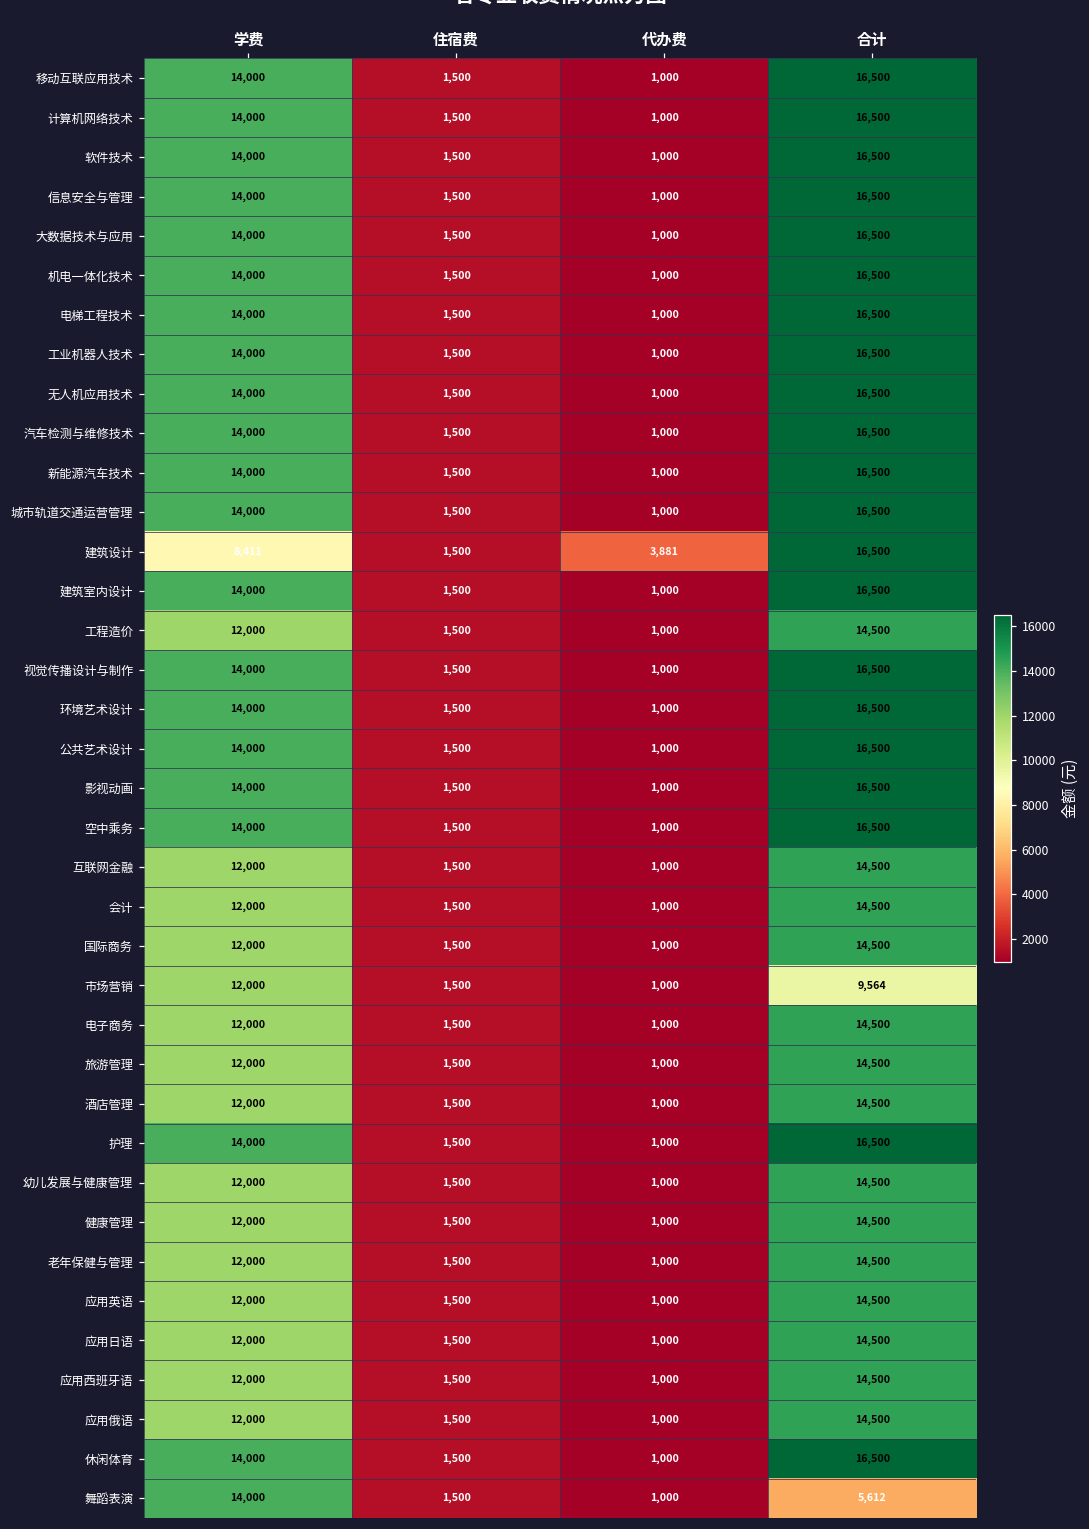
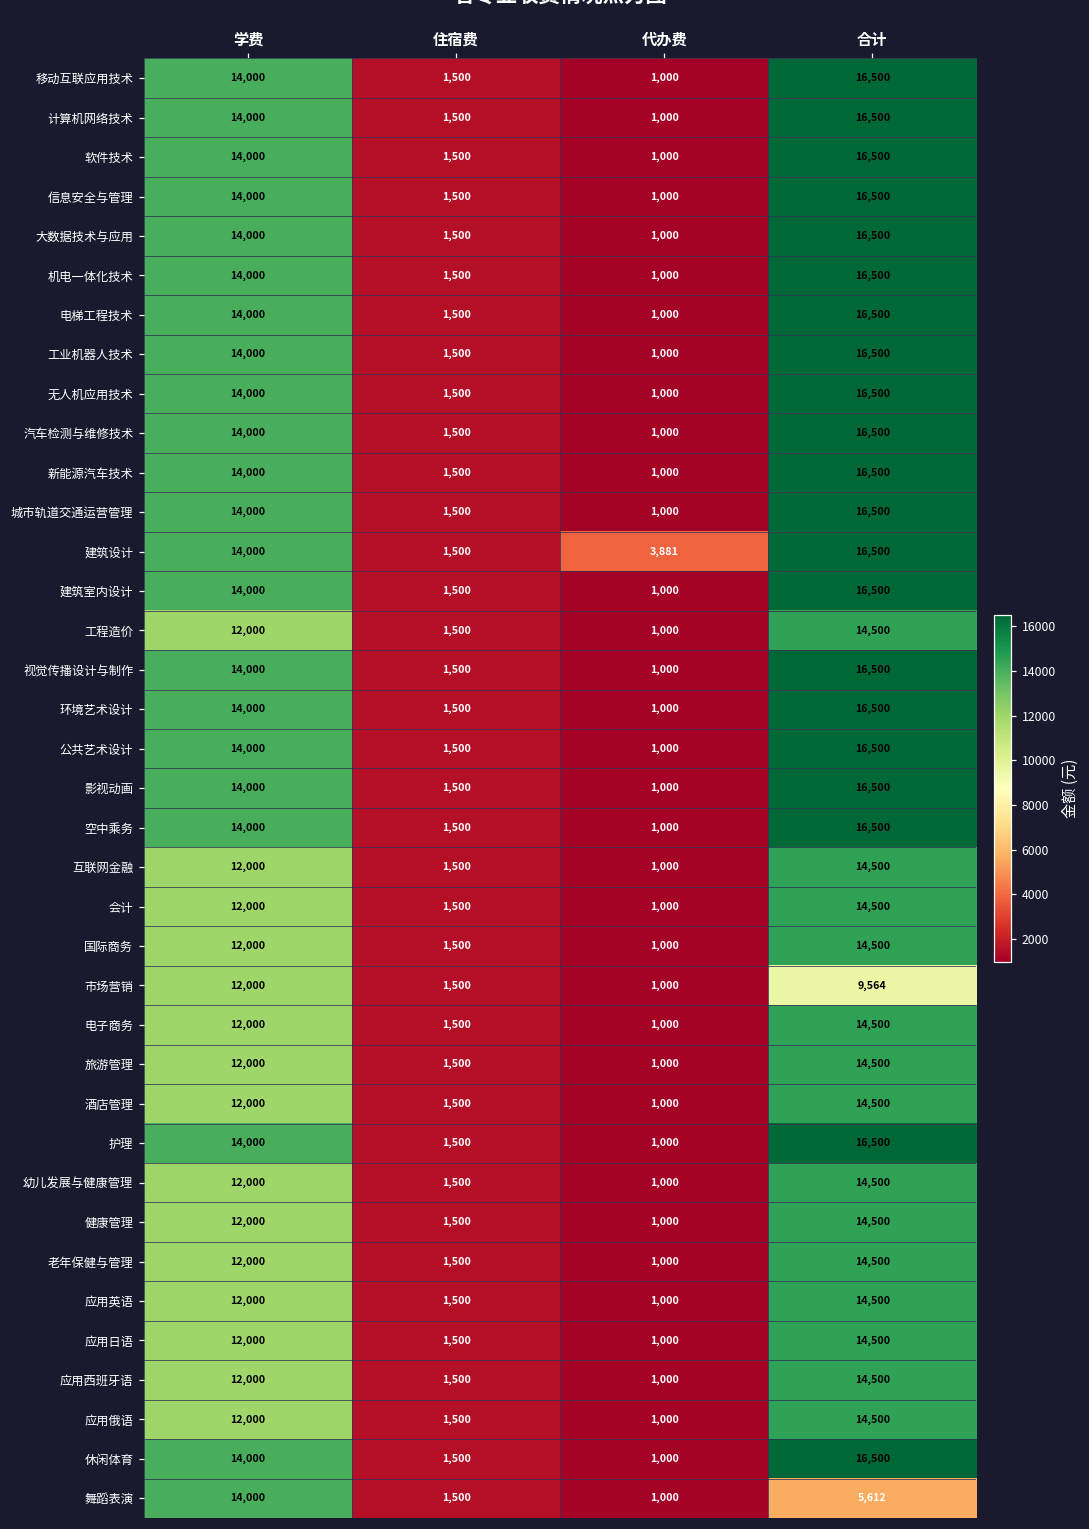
  {
    "移动互联应用技术": {
      "学费": "14,000",
      "住宿费": "1,500",
      "代办费": "1,000",
      "合计": "16,500"
    },
    "计算机网络技术": {
      "学费": "14,000",
      "住宿费": "1,500",
      "代办费": "1,000",
      "合计": "16,500"
    },
    "软件技术": {
      "学费": "14,000",
      "住宿费": "1,500",
      "代办费": "1,000",
      "合计": "16,500"
    },
    "信息安全与管理": {
      "学费": "14,000",
      "住宿费": "1,500",
      "代办费": "1,000",
      "合计": "16,500"
    },
    "大数据技术与应用": {
      "学费": "14,000",
      "住宿费": "1,500",
      "代办费": "1,000",
      "合计": "16,500"
    },
    "机电一体化技术": {
      "学费": "14,000",
      "住宿费": "1,500",
      "代办费": "1,000",
      "合计": "16,500"
    },
    "电梯工程技术": {
      "学费": "14,000",
      "住宿费": "1,500",
      "代办费": "1,000",
      "合计": "16,500"
    },
    "工业机器人技术": {
      "学费": "14,000",
      "住宿费": "1,500",
      "代办费": "1,000",
      "合计": "16,500"
    },
    "无人机应用技术": {
      "学费": "14,000",
      "住宿费": "1,500",
      "代办费": "1,000",
      "合计": "16,500"
    },
    "汽车检测与维修技术": {
      "学费": "14,000",
      "住宿费": "1,500",
      "代办费": "1,000",
      "合计": "16,500"
    },
    "新能源汽车技术": {
      "学费": "14,000",
      "住宿费": "1,500",
      "代办费": "1,000",
      "合计": "16,500"
    },
    "城市轨道交通运营管理": {
      "学费": "14,000",
      "住宿费": "1,500",
      "代办费": "1,000",
      "合计": "16,500"
    },
    "建筑设计": {
-     "学费": "8,411",
+     "学费": "14,000",
      "住宿费": "1,500",
      "代办费": "3,881",
      "合计": "16,500"
    },
    "建筑室内设计": {
      "学费": "14,000",
      "住宿费": "1,500",
      "代办费": "1,000",
      "合计": "16,500"
    },
    "工程造价": {
      "学费": "12,000",
      "住宿费": "1,500",
      "代办费": "1,000",
      "合计": "14,500"
    },
    "视觉传播设计与制作": {
      "学费": "14,000",
      "住宿费": "1,500",
      "代办费": "1,000",
      "合计": "16,500"
    },
    "环境艺术设计": {
      "学费": "14,000",
      "住宿费": "1,500",
      "代办费": "1,000",
      "合计": "16,500"
    },
    "公共艺术设计": {
      "学费": "14,000",
      "住宿费": "1,500",
      "代办费": "1,000",
      "合计": "16,500"
    },
    "影视动画": {
      "学费": "14,000",
      "住宿费": "1,500",
      "代办费": "1,000",
      "合计": "16,500"
    },
    "空中乘务": {
      "学费": "14,000",
      "住宿费": "1,500",
      "代办费": "1,000",
      "合计": "16,500"
    },
    "互联网金融": {
      "学费": "12,000",
      "住宿费": "1,500",
      "代办费": "1,000",
      "合计": "14,500"
    },
    "会计": {
      "学费": "12,000",
      "住宿费": "1,500",
      "代办费": "1,000",
      "合计": "14,500"
    },
    "国际商务": {
      "学费": "12,000",
      "住宿费": "1,500",
      "代办费": "1,000",
      "合计": "14,500"
    },
    "市场营销": {
      "学费": "12,000",
      "住宿费": "1,500",
      "代办费": "1,000",
      "合计": "9,564"
    },
    "电子商务": {
      "学费": "12,000",
      "住宿费": "1,500",
      "代办费": "1,000",
      "合计": "14,500"
    },
    "旅游管理": {
      "学费": "12,000",
      "住宿费": "1,500",
      "代办费": "1,000",
      "合计": "14,500"
    },
    "酒店管理": {
      "学费": "12,000",
      "住宿费": "1,500",
      "代办费": "1,000",
      "合计": "14,500"
    },
    "护理": {
      "学费": "14,000",
      "住宿费": "1,500",
      "代办费": "1,000",
      "合计": "16,500"
    },
    "幼儿发展与健康管理": {
      "学费": "12,000",
      "住宿费": "1,500",
      "代办费": "1,000",
      "合计": "14,500"
    },
    "健康管理": {
      "学费": "12,000",
      "住宿费": "1,500",
      "代办费": "1,000",
      "合计": "14,500"
    },
    "老年保健与管理": {
      "学费": "12,000",
      "住宿费": "1,500",
      "代办费": "1,000",
      "合计": "14,500"
    },
    "应用英语": {
      "学费": "12,000",
      "住宿费": "1,500",
      "代办费": "1,000",
      "合计": "14,500"
    },
    "应用日语": {
      "学费": "12,000",
      "住宿费": "1,500",
      "代办费": "1,000",
      "合计": "14,500"
    },
    "应用西班牙语": {
      "学费": "12,000",
      "住宿费": "1,500",
      "代办费": "1,000",
      "合计": "14,500"
    },
    "应用俄语": {
      "学费": "12,000",
      "住宿费": "1,500",
      "代办费": "1,000",
      "合计": "14,500"
    },
    "休闲体育": {
      "学费": "14,000",
      "住宿费": "1,500",
      "代办费": "1,000",
      "合计": "16,500"
    },
    "舞蹈表演": {
      "学费": "14,000",
      "住宿费": "1,500",
      "代办费": "1,000",
      "合计": "5,612"
    }
  }
